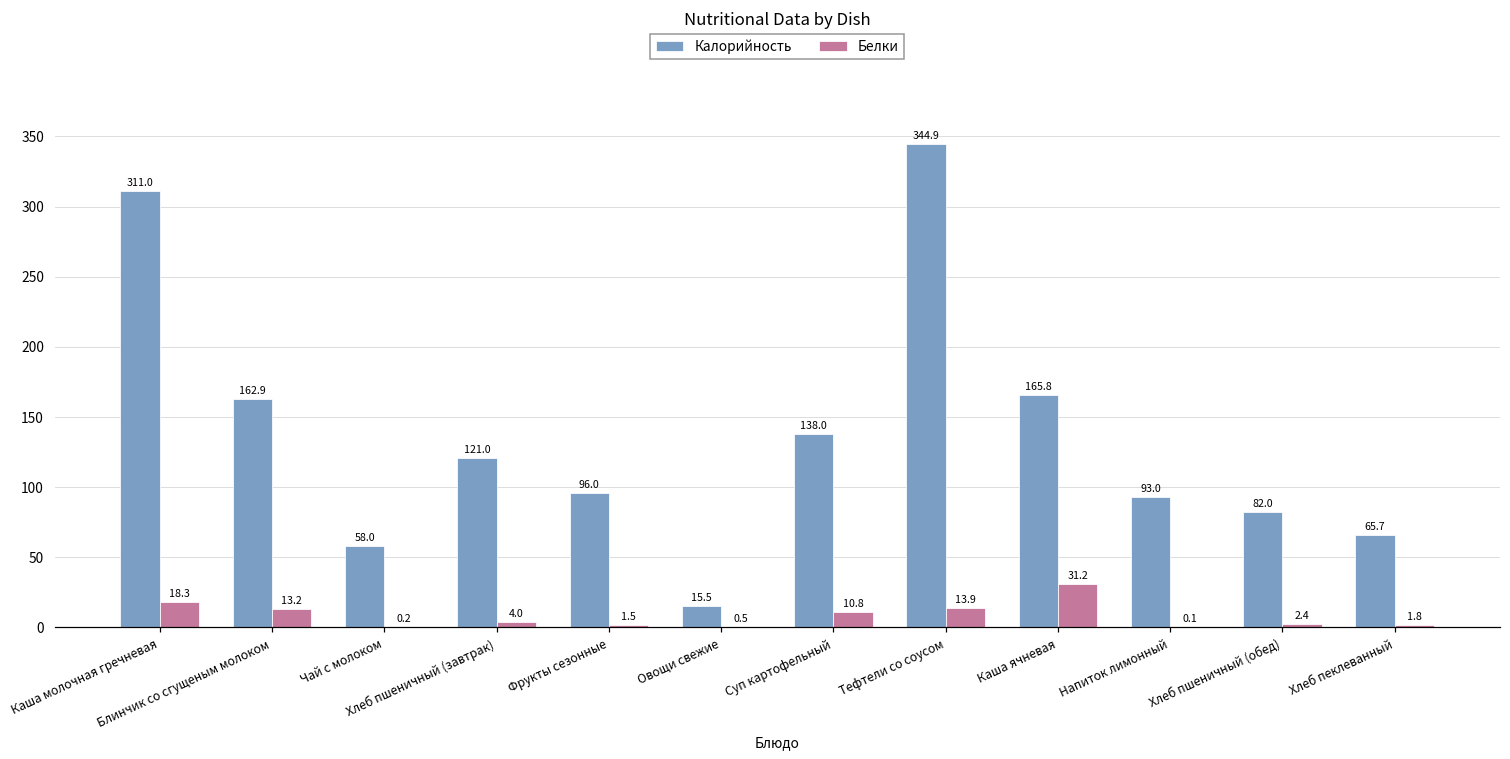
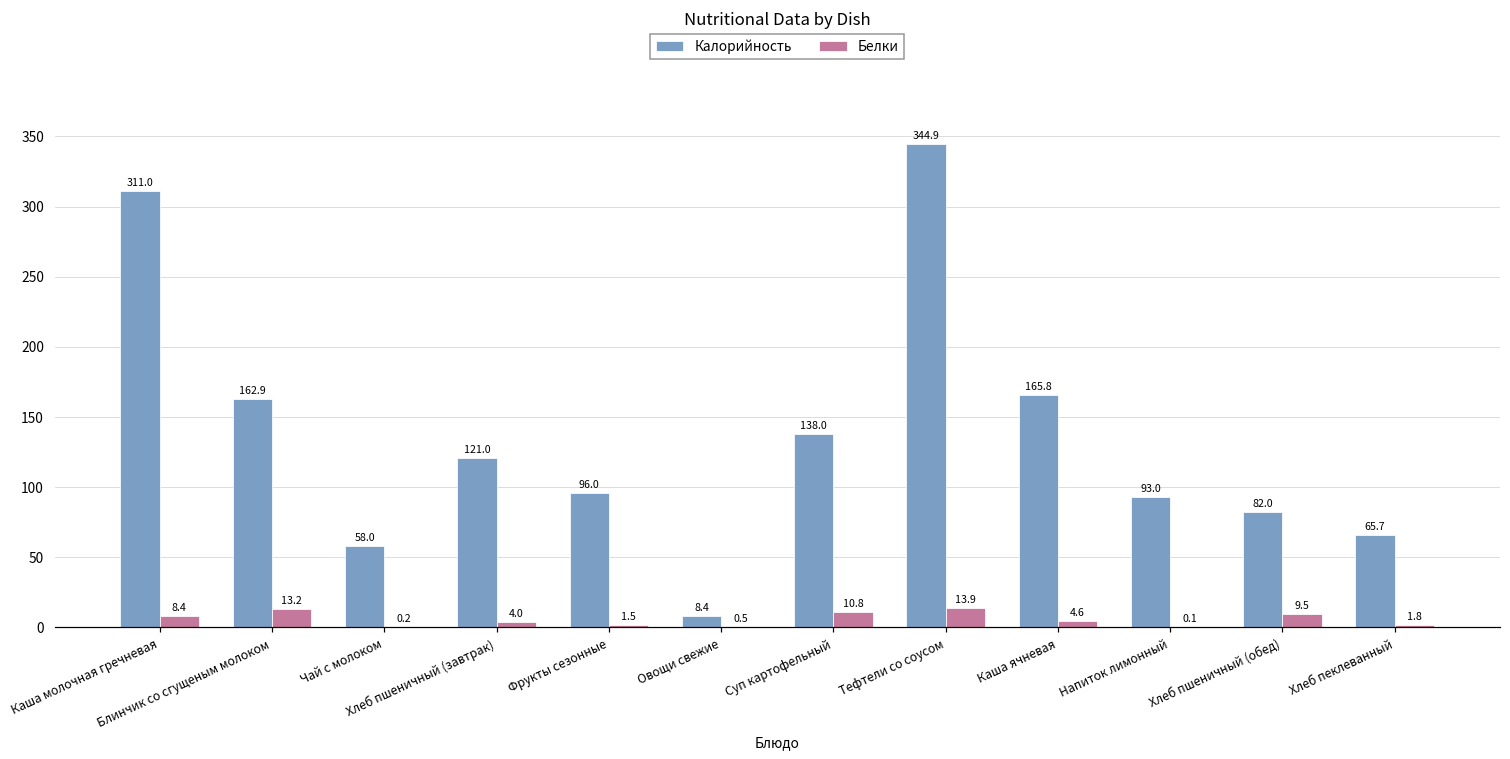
  {
    "Калорийность": {
      "Каша молочная гречневая": 311.0,
      "Блинчик со сгущеным молоком": 162.9,
      "Чай с молоком": 58.0,
      "Хлеб пшеничный (завтрак)": 121.0,
      "Фрукты сезонные": 96.0,
-     "Овощи свежие": 15.5,
+     "Овощи свежие": 8.4,
      "Суп картофельный": 138.0,
      "Тефтели со соусом": 344.9,
      "Каша ячневая": 165.8,
      "Напиток лимонный": 93.0,
      "Хлеб пшеничный (обед)": 82.0,
      "Хлеб пеклеванный": 65.7
    },
    "Белки": {
-     "Каша молочная гречневая": 18.3,
+     "Каша молочная гречневая": 8.4,
      "Блинчик со сгущеным молоком": 13.2,
      "Чай с молоком": 0.2,
      "Хлеб пшеничный (завтрак)": 4.0,
      "Фрукты сезонные": 1.5,
      "Овощи свежие": 0.5,
      "Суп картофельный": 10.8,
      "Тефтели со соусом": 13.9,
-     "Каша ячневая": 31.2,
+     "Каша ячневая": 4.6,
      "Напиток лимонный": 0.1,
-     "Хлеб пшеничный (обед)": 2.4,
+     "Хлеб пшеничный (обед)": 9.5,
      "Хлеб пеклеванный": 1.8
    }
  }
